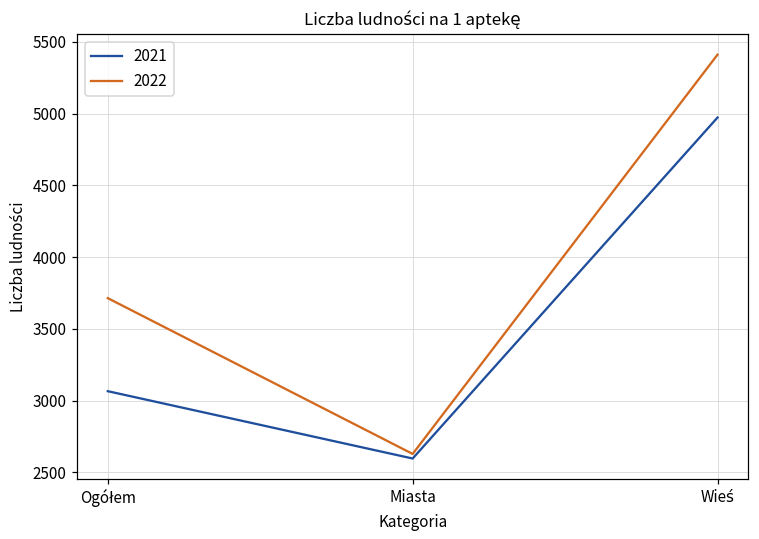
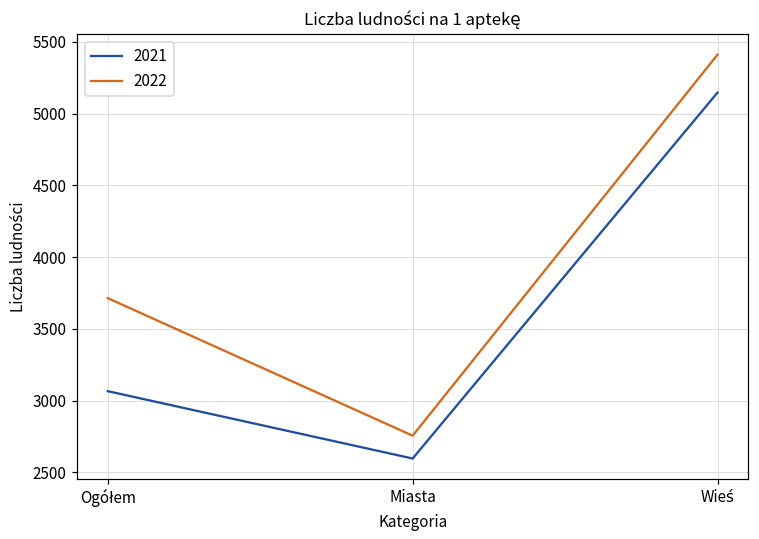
  {
    "2021": {
      "Ogółem": 3070,
      "Miasta": 2600,
-     "Wieś": 4970
+     "Wieś": 5150
    },
    "2022": {
      "Ogółem": 3710,
-     "Miasta": 2630,
+     "Miasta": 2760,
      "Wieś": 5410
    }
  }
